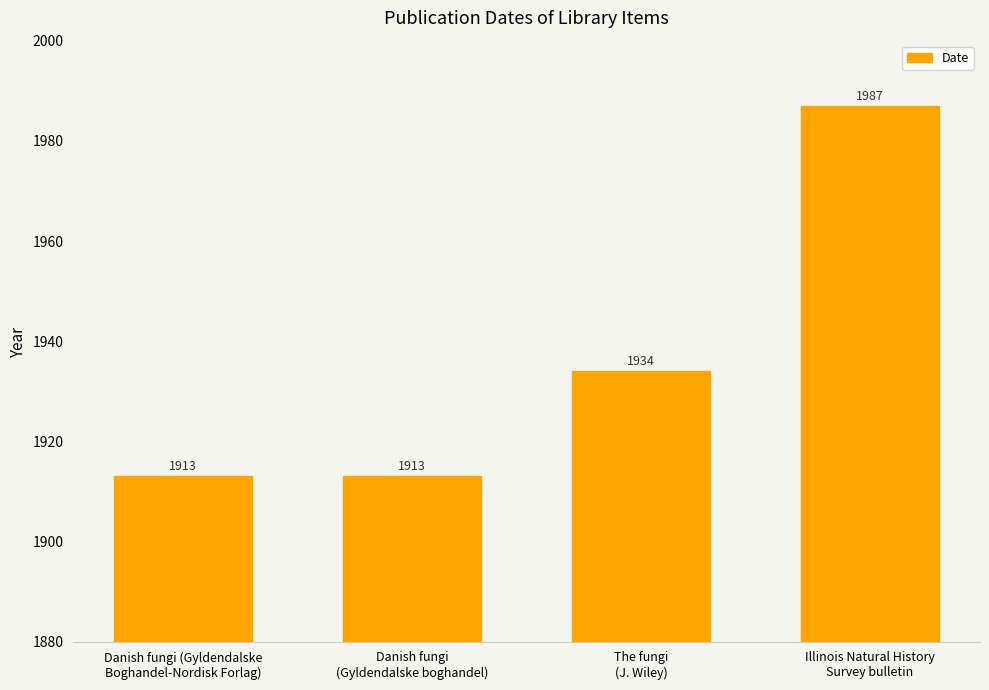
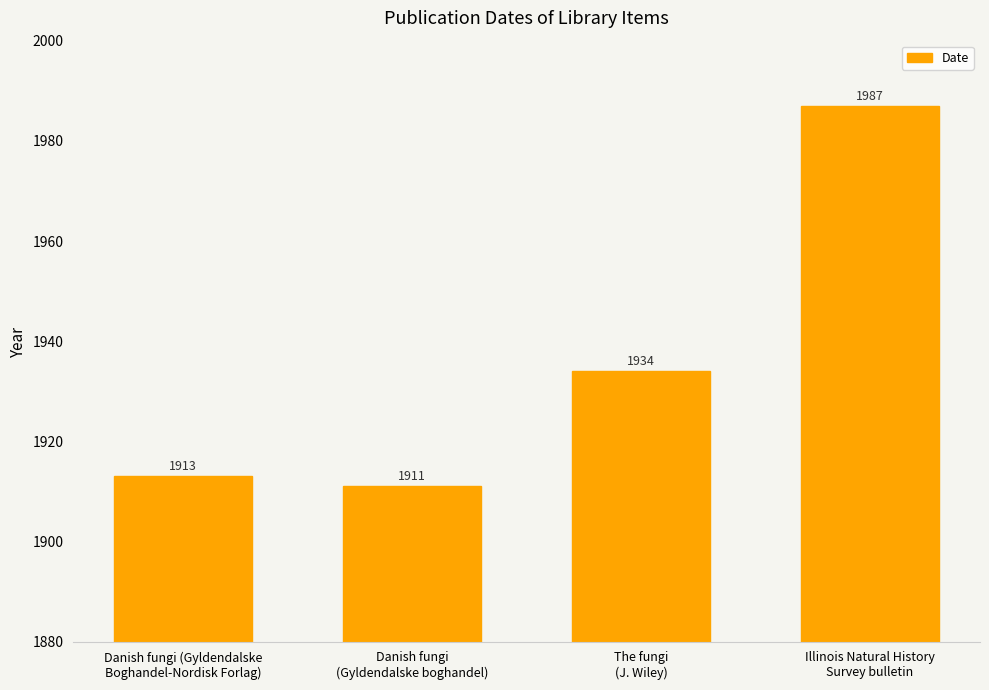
  {
    "Danish fungi (Gyldendalske Boghandel-Nordisk Forlag)": 1913,
-   "Danish fungi (Gyldendalske boghandel)": 1913,
+   "Danish fungi (Gyldendalske boghandel)": 1911,
    "The fungi (J. Wiley)": 1934,
    "Illinois Natural History Survey bulletin": 1987
  }
